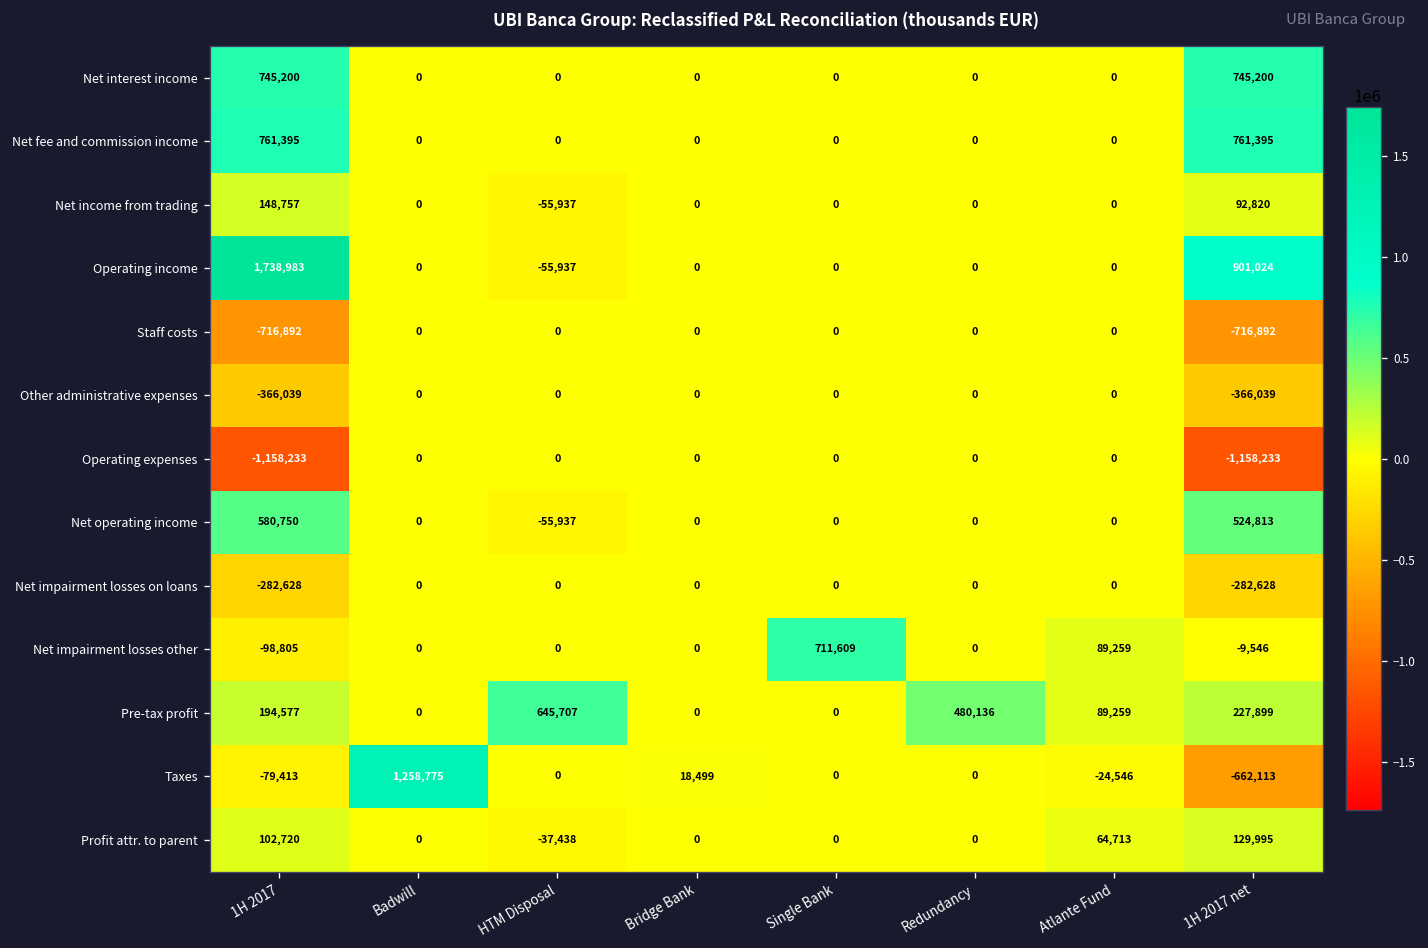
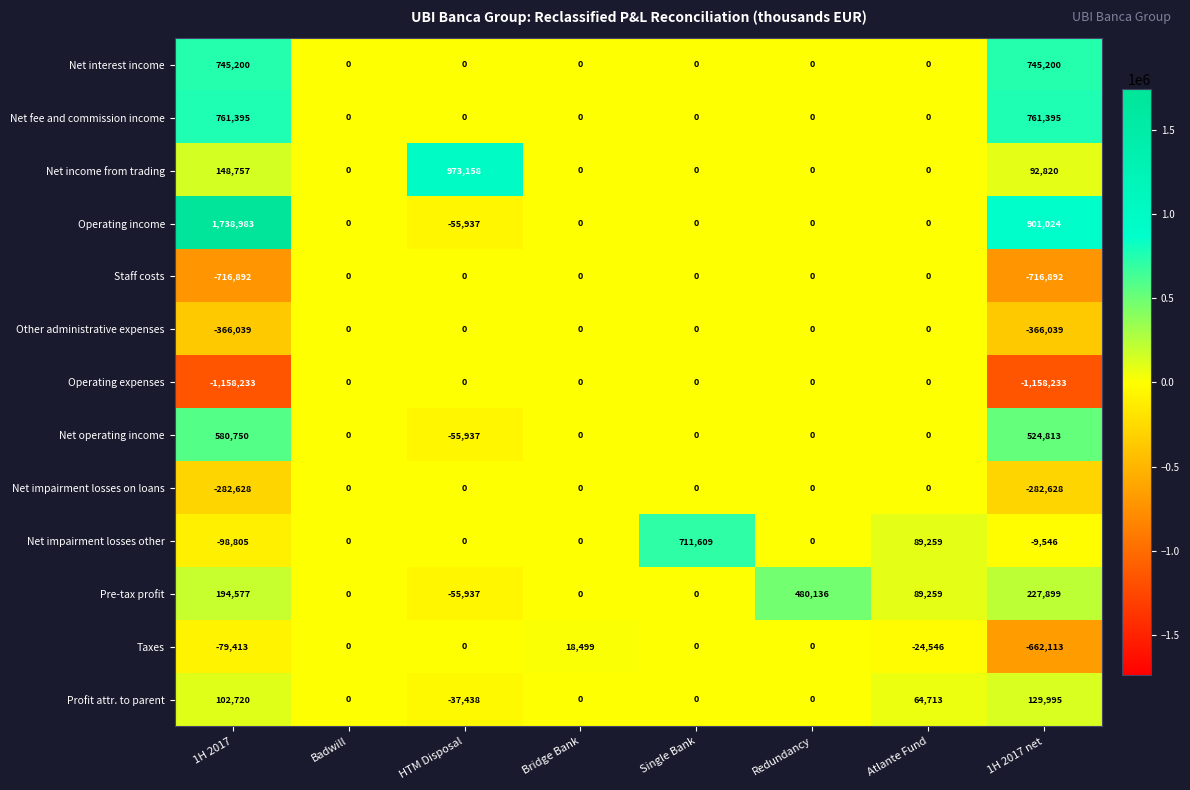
  {
    "Net interest income": {
      "1H 2017": "745,200",
      "Badwill": "0",
      "HTM Disposal": "0",
      "Bridge Bank": "0",
      "Single Bank": "0",
      "Redundancy": "0",
      "Atlante Fund": "0",
      "1H 2017 net": "745,200"
    },
    "Net fee and commission income": {
      "1H 2017": "761,395",
      "Badwill": "0",
      "HTM Disposal": "0",
      "Bridge Bank": "0",
      "Single Bank": "0",
      "Redundancy": "0",
      "Atlante Fund": "0",
      "1H 2017 net": "761,395"
    },
    "Net income from trading": {
      "1H 2017": "148,757",
      "Badwill": "0",
-     "HTM Disposal": "-55,937",
+     "HTM Disposal": "973,158",
      "Bridge Bank": "0",
      "Single Bank": "0",
      "Redundancy": "0",
      "Atlante Fund": "0",
      "1H 2017 net": "92,820"
    },
    "Operating income": {
      "1H 2017": "1,738,983",
      "Badwill": "0",
      "HTM Disposal": "-55,937",
      "Bridge Bank": "0",
      "Single Bank": "0",
      "Redundancy": "0",
      "Atlante Fund": "0",
      "1H 2017 net": "901,024"
    },
    "Staff costs": {
      "1H 2017": "-716,892",
      "Badwill": "0",
      "HTM Disposal": "0",
      "Bridge Bank": "0",
      "Single Bank": "0",
      "Redundancy": "0",
      "Atlante Fund": "0",
      "1H 2017 net": "-716,892"
    },
    "Other administrative expenses": {
      "1H 2017": "-366,039",
      "Badwill": "0",
      "HTM Disposal": "0",
      "Bridge Bank": "0",
      "Single Bank": "0",
      "Redundancy": "0",
      "Atlante Fund": "0",
      "1H 2017 net": "-366,039"
    },
    "Operating expenses": {
      "1H 2017": "-1,158,233",
      "Badwill": "0",
      "HTM Disposal": "0",
      "Bridge Bank": "0",
      "Single Bank": "0",
      "Redundancy": "0",
      "Atlante Fund": "0",
      "1H 2017 net": "-1,158,233"
    },
    "Net operating income": {
      "1H 2017": "580,750",
      "Badwill": "0",
      "HTM Disposal": "-55,937",
      "Bridge Bank": "0",
      "Single Bank": "0",
      "Redundancy": "0",
      "Atlante Fund": "0",
      "1H 2017 net": "524,813"
    },
    "Net impairment losses on loans": {
      "1H 2017": "-282,628",
      "Badwill": "0",
      "HTM Disposal": "0",
      "Bridge Bank": "0",
      "Single Bank": "0",
      "Redundancy": "0",
      "Atlante Fund": "0",
      "1H 2017 net": "-282,628"
    },
    "Net impairment losses other": {
      "1H 2017": "-98,805",
      "Badwill": "0",
      "HTM Disposal": "0",
      "Bridge Bank": "0",
      "Single Bank": "711,609",
      "Redundancy": "0",
      "Atlante Fund": "89,259",
      "1H 2017 net": "-9,546"
    },
    "Pre-tax profit": {
      "1H 2017": "194,577",
      "Badwill": "0",
-     "HTM Disposal": "645,707",
+     "HTM Disposal": "-55,937",
      "Bridge Bank": "0",
      "Single Bank": "0",
      "Redundancy": "480,136",
      "Atlante Fund": "89,259",
      "1H 2017 net": "227,899"
    },
    "Taxes": {
      "1H 2017": "-79,413",
-     "Badwill": "1,258,775",
+     "Badwill": "0",
      "HTM Disposal": "0",
      "Bridge Bank": "18,499",
      "Single Bank": "0",
      "Redundancy": "0",
      "Atlante Fund": "-24,546",
      "1H 2017 net": "-662,113"
    },
    "Profit attr. to parent": {
      "1H 2017": "102,720",
      "Badwill": "0",
      "HTM Disposal": "-37,438",
      "Bridge Bank": "0",
      "Single Bank": "0",
      "Redundancy": "0",
      "Atlante Fund": "64,713",
      "1H 2017 net": "129,995"
    }
  }
